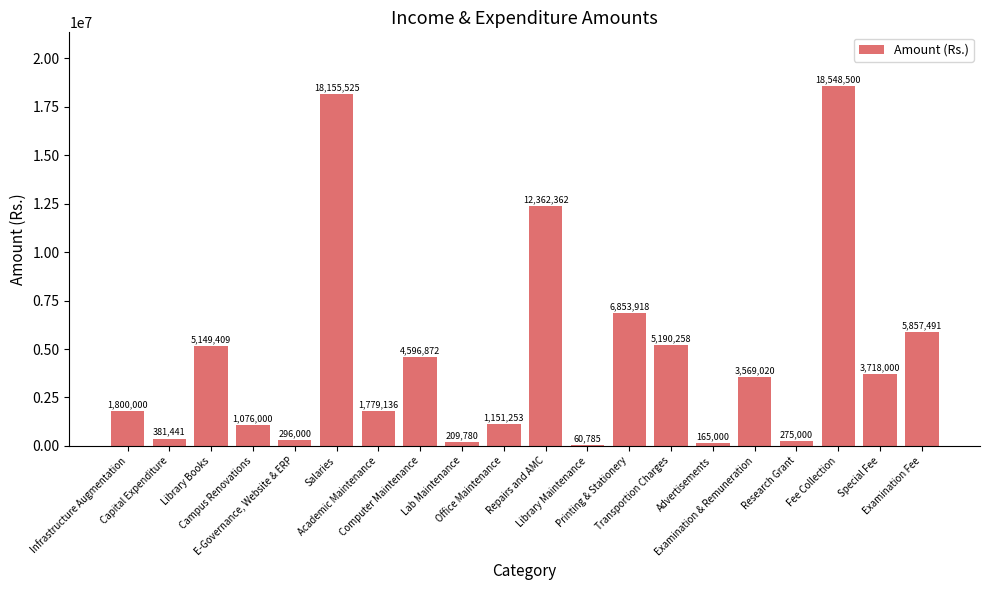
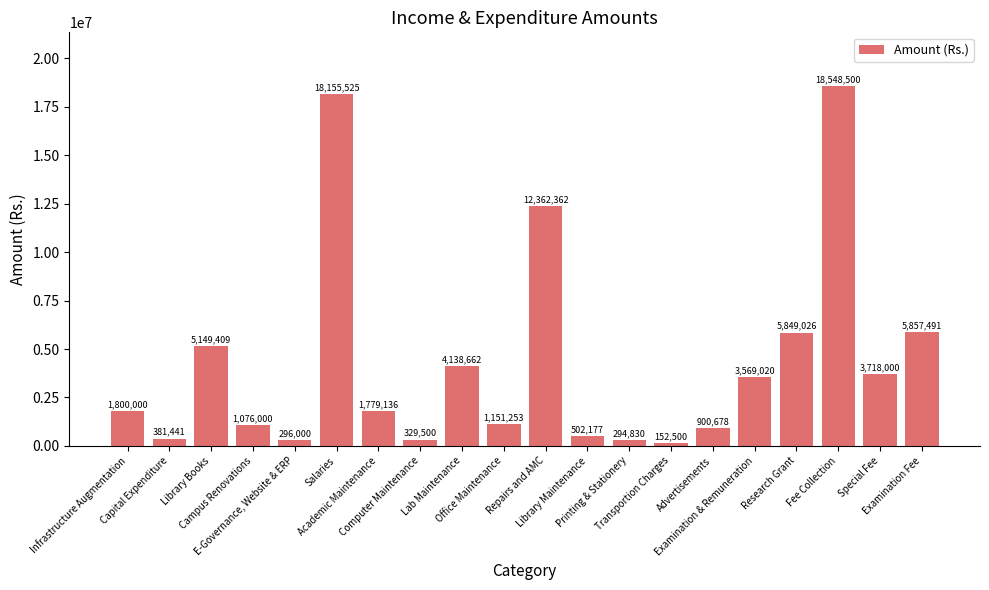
  {
    "Infrastructure Augmentation": "1,800,000",
    "Capital Expenditure": "381,441",
    "Library Books": "5,149,409",
    "Campus Renovations": "1,076,000",
    "E-Governance, Website & ERP": "296,000",
    "Salaries": "18,155,525",
    "Academic Maintenance": "1,779,136",
-   "Computer Maintenance": "4,596,872",
-   "Lab Maintenance": "209,780",
+   "Computer Maintenance": "329,500",
+   "Lab Maintenance": "4,138,662",
    "Office Maintenance": "1,151,253",
    "Repairs and AMC": "12,362,362",
-   "Library Maintenance": "60,785",
-   "Printing & Stationery": "6,853,918",
-   "Transportion Charges": "5,190,258",
-   "Advertisements": "165,000",
+   "Library Maintenance": "502,177",
+   "Printing & Stationery": "294,830",
+   "Transportion Charges": "152,500",
+   "Advertisements": "900,678",
    "Examination & Remuneration": "3,569,020",
-   "Research Grant": "275,000",
+   "Research Grant": "5,849,026",
    "Fee Collection": "18,548,500",
    "Special Fee": "3,718,000",
    "Examination Fee": "5,857,491"
  }
